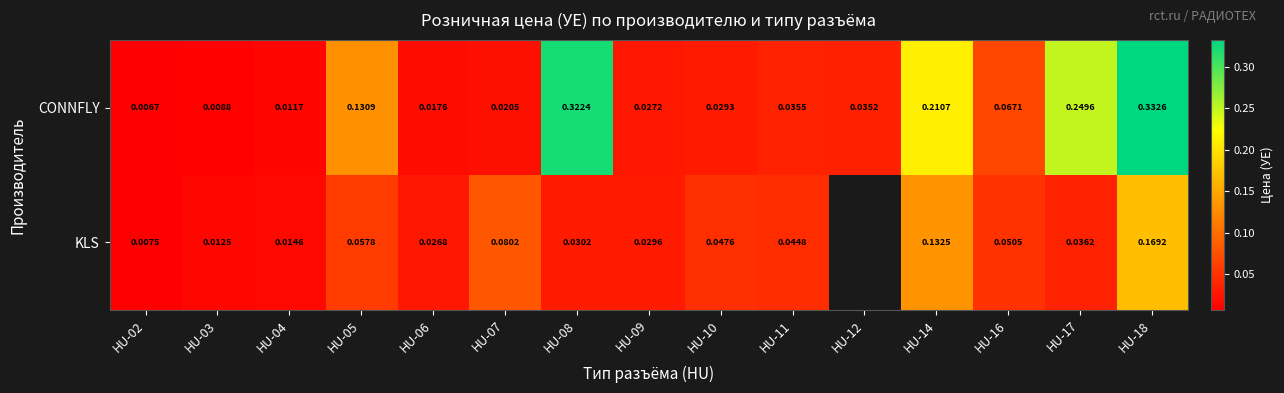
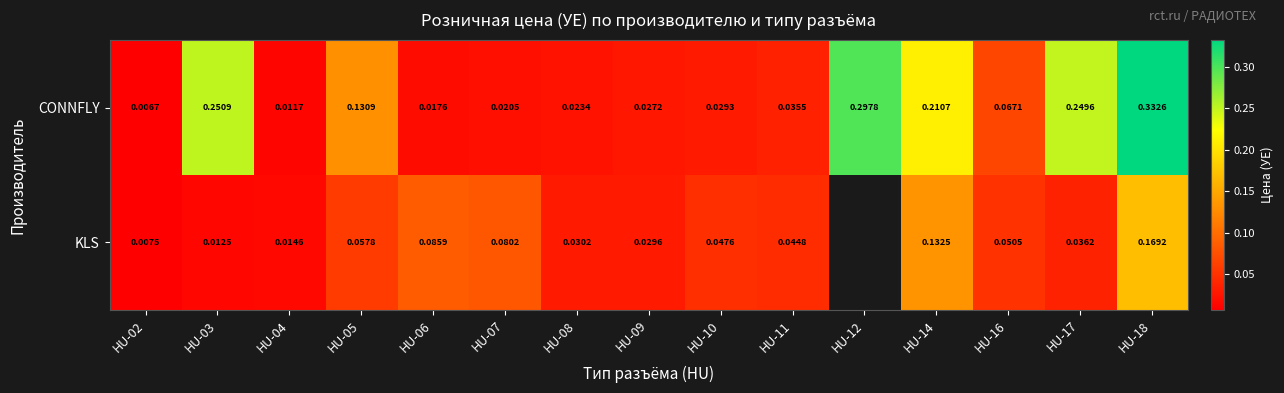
  {
    "CONNFLY": {
      "HU-02": 0.0067,
-     "HU-03": 0.0088,
+     "HU-03": 0.2509,
      "HU-04": 0.0117,
      "HU-05": 0.1309,
      "HU-06": 0.0176,
      "HU-07": 0.0205,
-     "HU-08": 0.3224,
+     "HU-08": 0.0234,
      "HU-09": 0.0272,
      "HU-10": 0.0293,
      "HU-11": 0.0355,
-     "HU-12": 0.0352,
+     "HU-12": 0.2978,
      "HU-14": 0.2107,
      "HU-16": 0.0671,
      "HU-17": 0.2496,
      "HU-18": 0.3326
    },
    "KLS": {
      "HU-02": 0.0075,
      "HU-03": 0.0125,
      "HU-04": 0.0146,
      "HU-05": 0.0578,
-     "HU-06": 0.0268,
+     "HU-06": 0.0859,
      "HU-07": 0.0802,
      "HU-08": 0.0302,
      "HU-09": 0.0296,
      "HU-10": 0.0476,
      "HU-11": 0.0448,
      "HU-14": 0.1325,
      "HU-16": 0.0505,
      "HU-17": 0.0362,
      "HU-18": 0.1692
    }
  }
